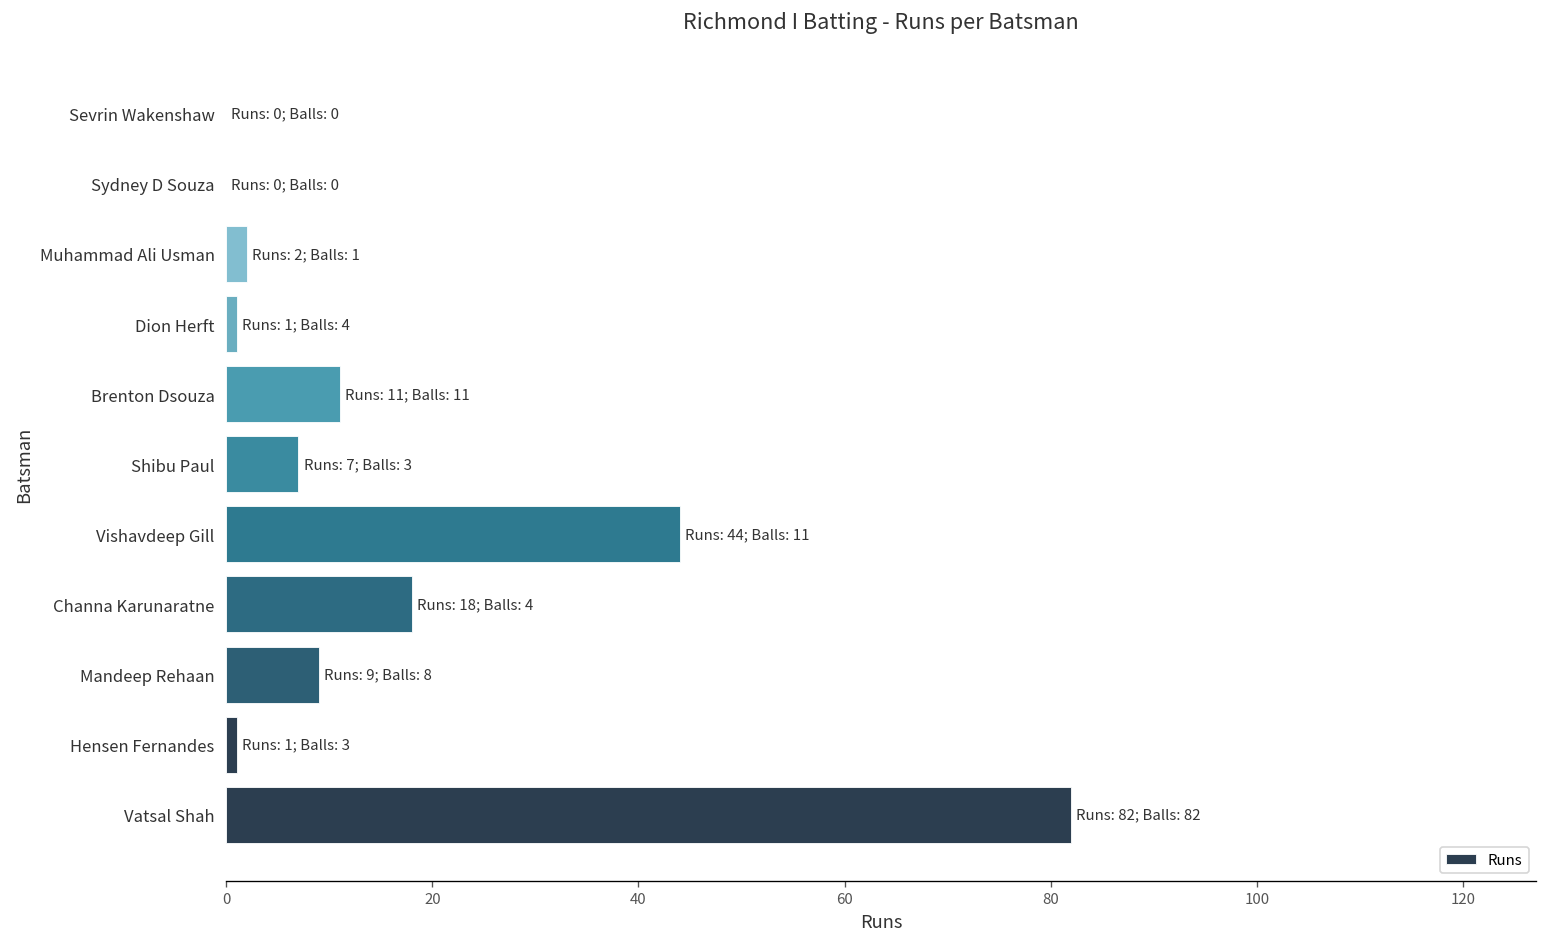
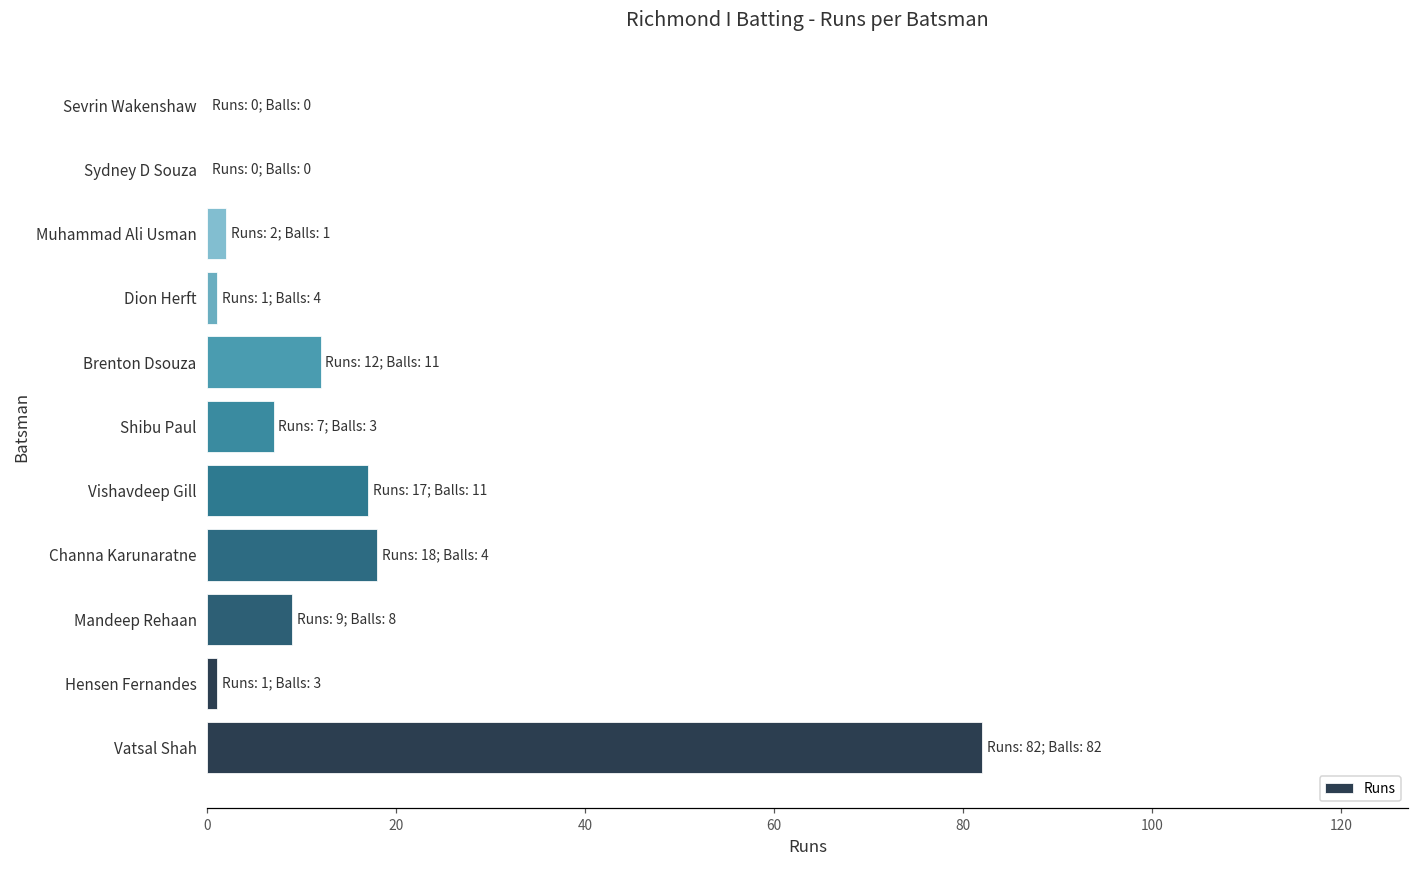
  {
    "Sevrin Wakenshaw": "0;",
    "Sydney D Souza": "0;",
    "Muhammad Ali Usman": "2;",
    "Dion Herft": "1;",
-   "Brenton Dsouza": "11;",
+   "Brenton Dsouza": "12;",
    "Shibu Paul": "7;",
-   "Vishavdeep Gill": "44;",
+   "Vishavdeep Gill": "17;",
    "Channa Karunaratne": "18;",
    "Mandeep Rehaan": "9;",
    "Hensen Fernandes": "1;",
    "Vatsal Shah": "82;"
  }
